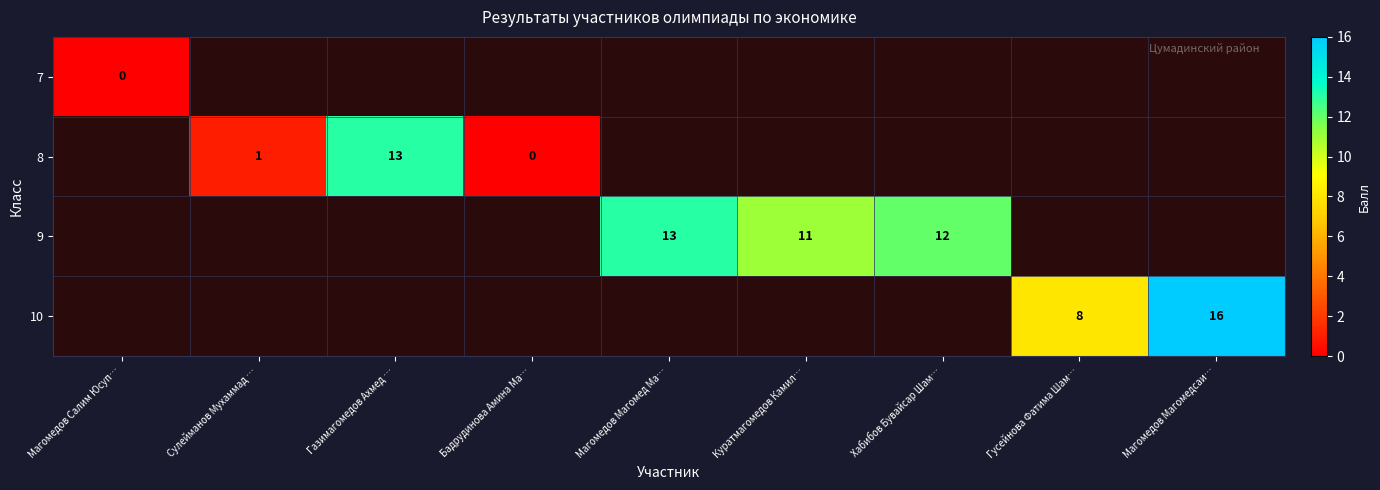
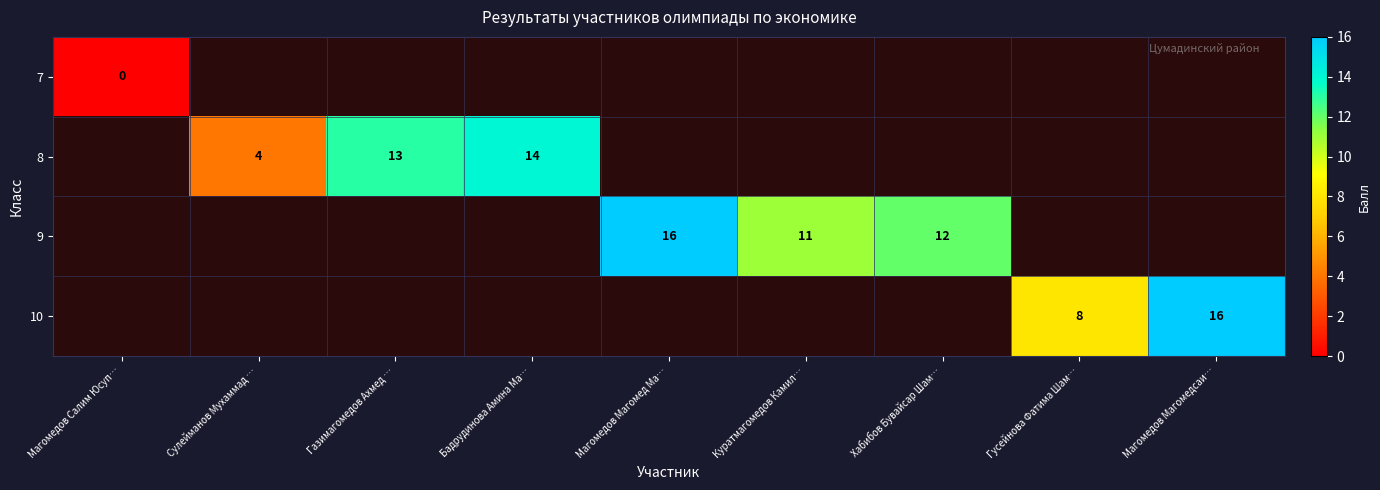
  {
    "7": {
      "Магомедов Салим Юсуп…": 0
    },
    "8": {
-     "Сулейманов Мухаммад …": 1,
+     "Сулейманов Мухаммад …": 4,
      "Газимагомедов Ахмед …": 13,
-     "Бадрудинова Амина Ма…": 0
+     "Бадрудинова Амина Ма…": 14
    },
    "9": {
-     "Магомедов Магомед Ма…": 13,
+     "Магомедов Магомед Ма…": 16,
      "Куратмагомедов Камил…": 11,
      "Хабибов Бувайсар Шам…": 12
    },
    "10": {
      "Гусейнова Фатима Шам…": 8,
      "Магомедов Магомедсаи…": 16
    }
  }
